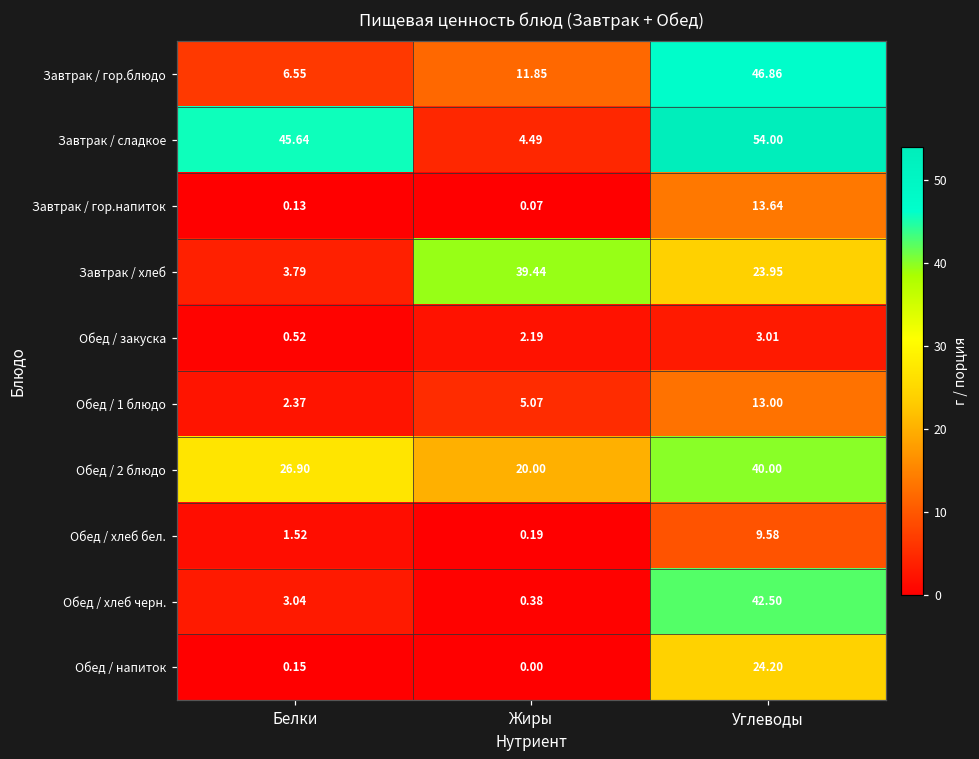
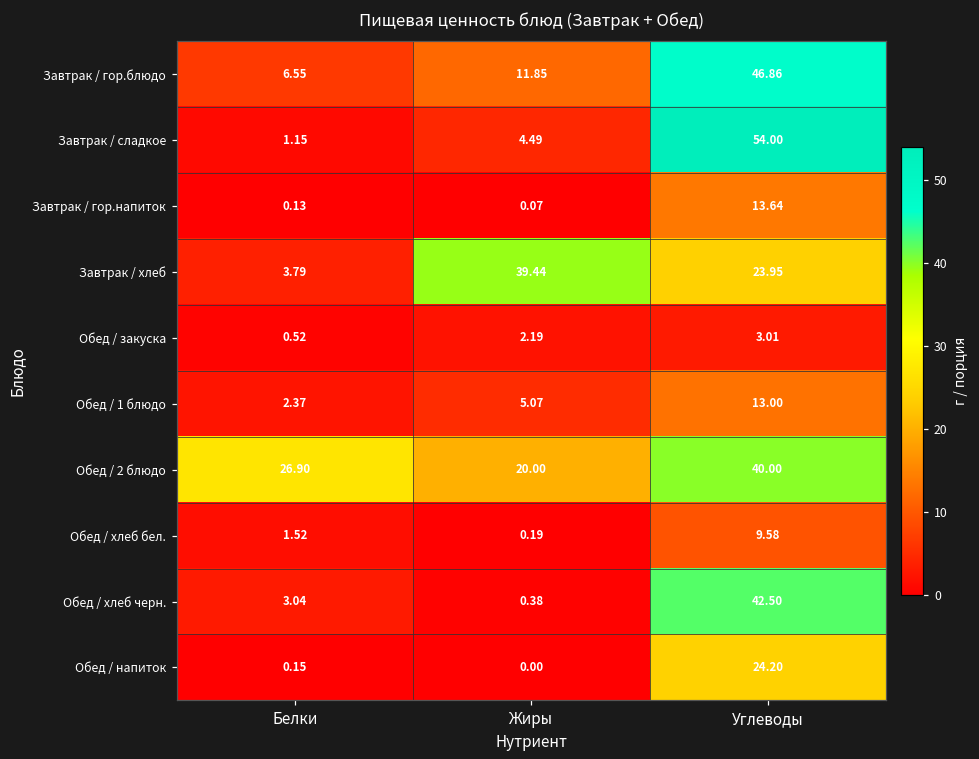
  {
    "Завтрак / гор.блюдо": {
      "Белки": 6.55,
      "Жиры": 11.85,
      "Углеводы": 46.86
    },
    "Завтрак / сладкое": {
-     "Белки": 45.64,
+     "Белки": 1.15,
      "Жиры": 4.49,
      "Углеводы": 54.00
    },
    "Завтрак / гор.напиток": {
      "Белки": 0.13,
      "Жиры": 0.07,
      "Углеводы": 13.64
    },
    "Завтрак / хлеб": {
      "Белки": 3.79,
      "Жиры": 39.44,
      "Углеводы": 23.95
    },
    "Обед / закуска": {
      "Белки": 0.52,
      "Жиры": 2.19,
      "Углеводы": 3.01
    },
    "Обед / 1 блюдо": {
      "Белки": 2.37,
      "Жиры": 5.07,
      "Углеводы": 13.00
    },
    "Обед / 2 блюдо": {
      "Белки": 26.90,
      "Жиры": 20.00,
      "Углеводы": 40.00
    },
    "Обед / хлеб бел.": {
      "Белки": 1.52,
      "Жиры": 0.19,
      "Углеводы": 9.58
    },
    "Обед / хлеб черн.": {
      "Белки": 3.04,
      "Жиры": 0.38,
      "Углеводы": 42.50
    },
    "Обед / напиток": {
      "Белки": 0.15,
      "Жиры": 0.00,
      "Углеводы": 24.20
    }
  }
